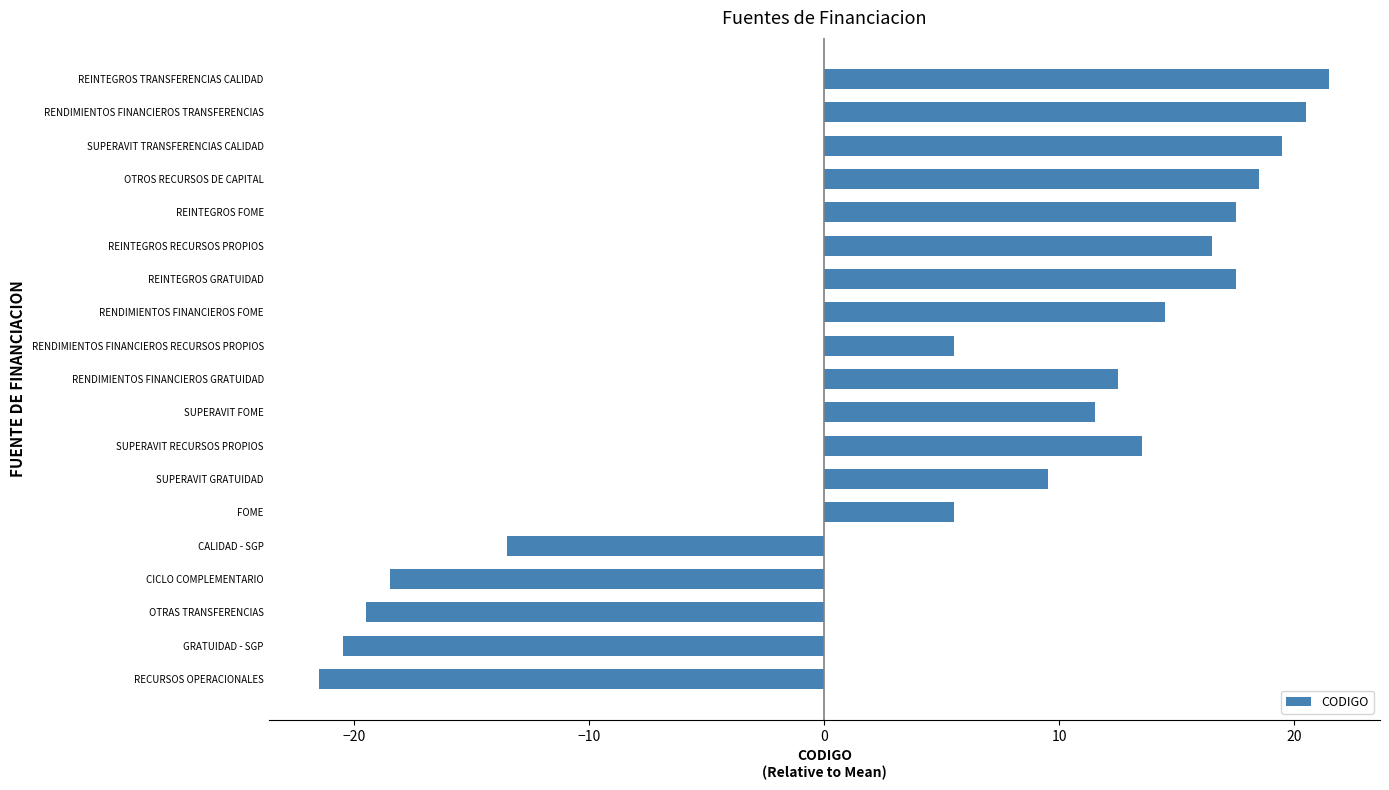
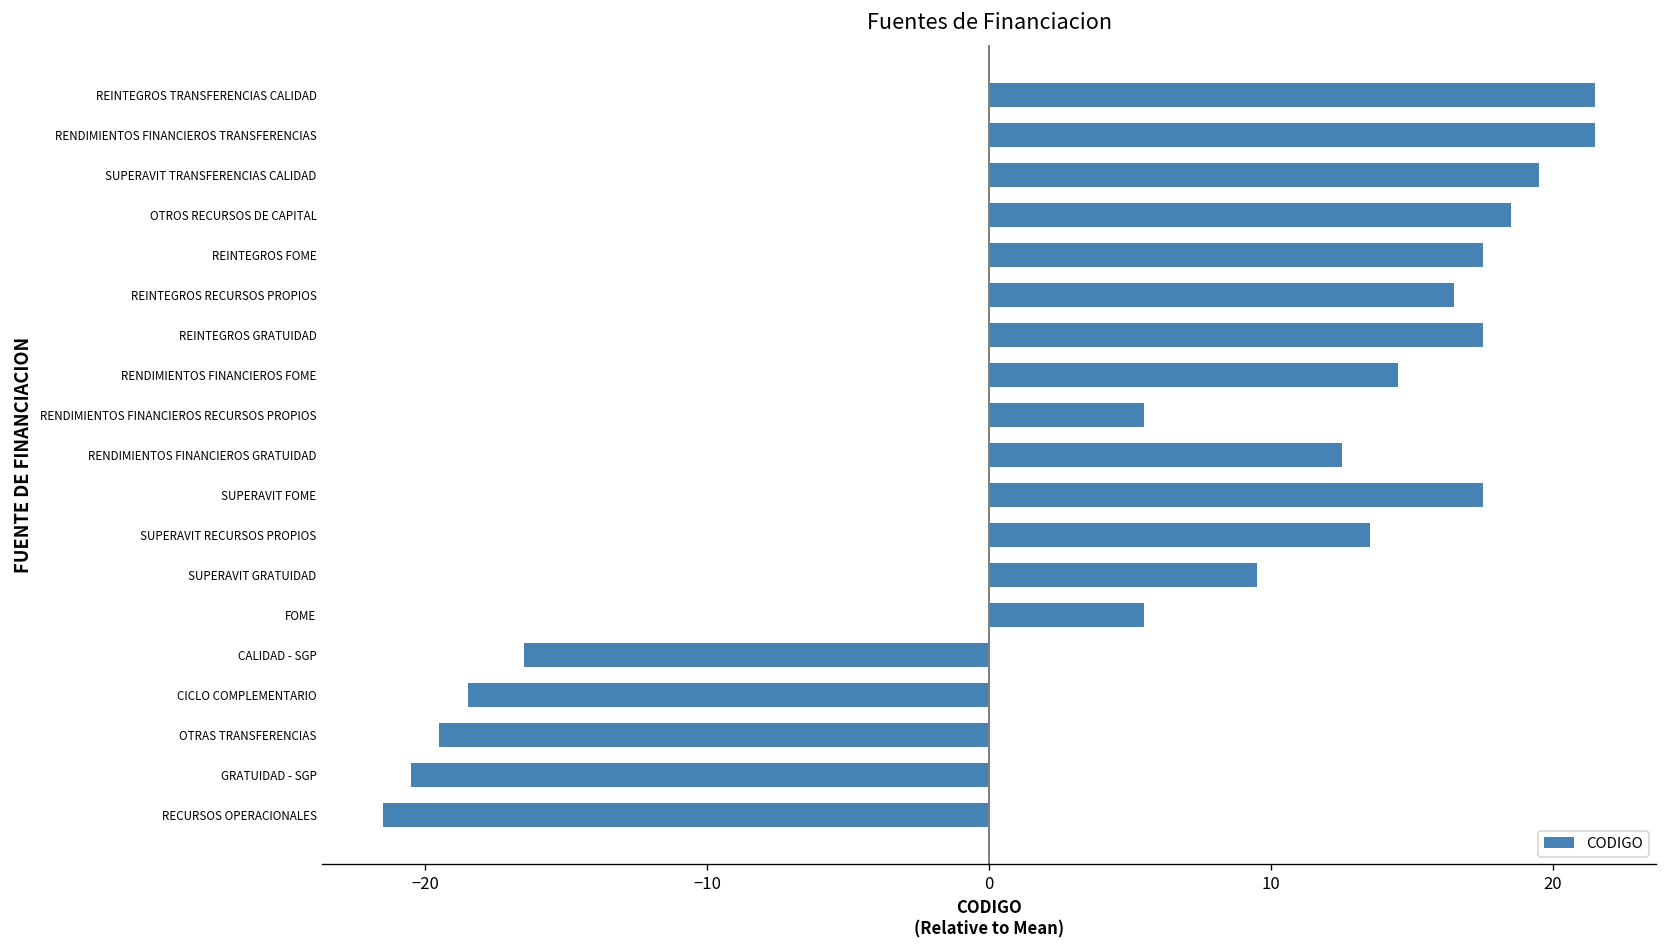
  {
    "REINTEGROS TRANSFERENCIAS CALIDAD": 21.5,
-   "RENDIMIENTOS FINANCIEROS TRANSFERENCIAS": 20.5,
+   "RENDIMIENTOS FINANCIEROS TRANSFERENCIAS": 21.5,
    "SUPERAVIT TRANSFERENCIAS CALIDAD": 19.5,
    "OTROS RECURSOS DE CAPITAL": 18.5,
    "REINTEGROS FOME": 17.5,
    "REINTEGROS RECURSOS PROPIOS": 16.5,
    "REINTEGROS GRATUIDAD": 17.5,
    "RENDIMIENTOS FINANCIEROS FOME": 14.5,
    "RENDIMIENTOS FINANCIEROS RECURSOS PROPIOS": 5.5,
    "RENDIMIENTOS FINANCIEROS GRATUIDAD": 12.5,
-   "SUPERAVIT FOME": 11.5,
+   "SUPERAVIT FOME": 17.5,
    "SUPERAVIT RECURSOS PROPIOS": 13.5,
    "SUPERAVIT GRATUIDAD": 9.5,
    "FOME": 5.5,
-   "CALIDAD - SGP": -13.5,
+   "CALIDAD - SGP": -16.5,
    "CICLO COMPLEMENTARIO": -18.5,
    "OTRAS TRANSFERENCIAS": -19.5,
    "GRATUIDAD - SGP": -20.5,
    "RECURSOS OPERACIONALES": -21.5
  }
